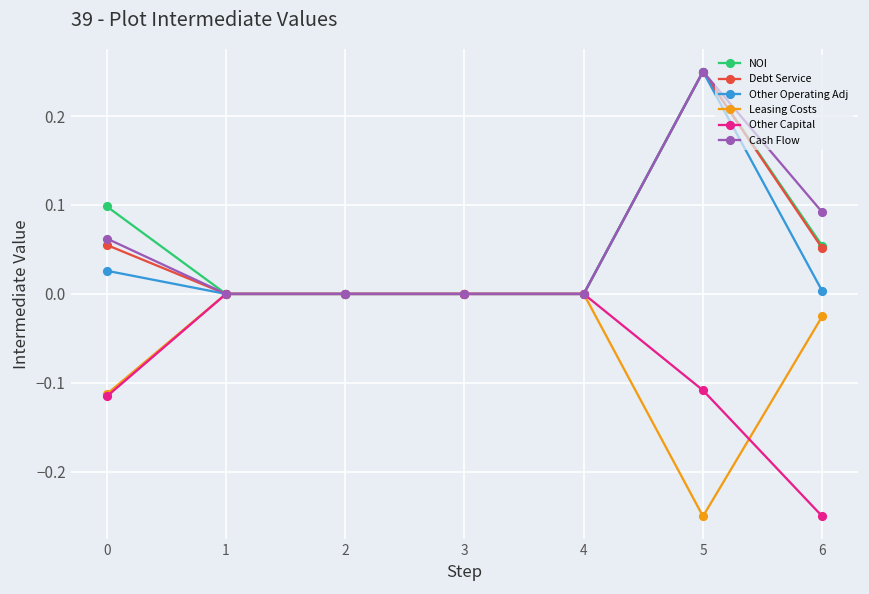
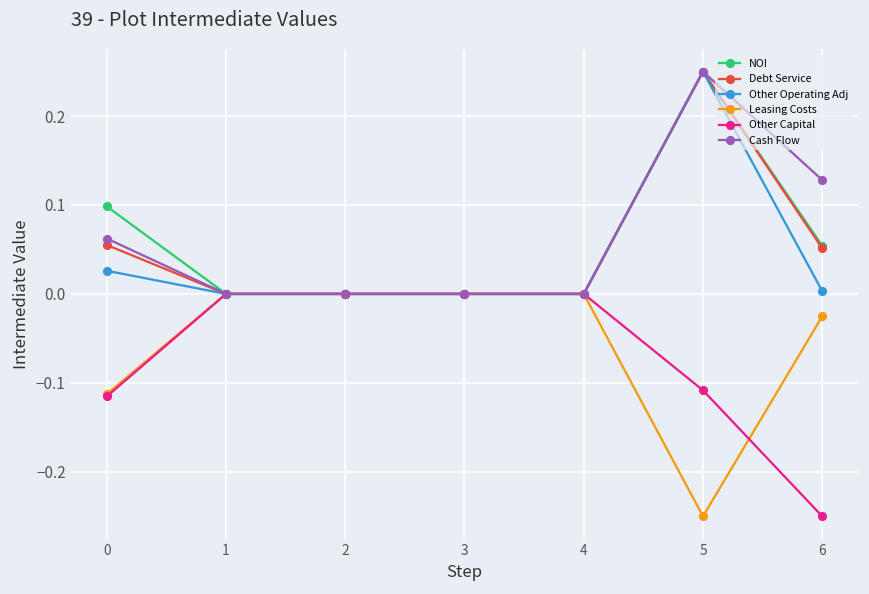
  {
    "NOI": {
      "0": 0.10
    },
    "Debt Service": {
      "0": 0.06
    },
    "Other Operating Adj": {
      "0": 0.03,
      "6": 0.00
    },
    "Leasing Costs": {
      "5": -0.25,
      "6": -0.03
    },
    "Other Capital": {
      "5": -0.11,
      "6": -0.25
    },
    "Cash Flow": {
      "0": 0.06,
-     "6": 0.09
+     "6": 0.13
    }
  }
